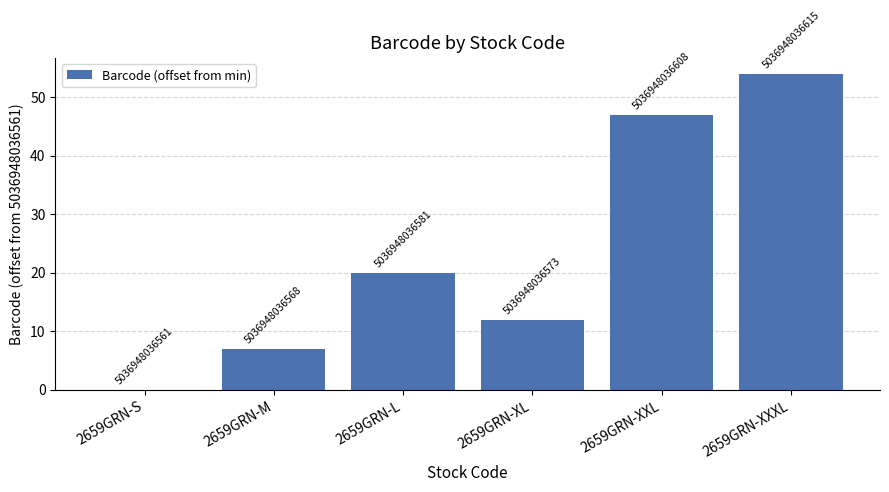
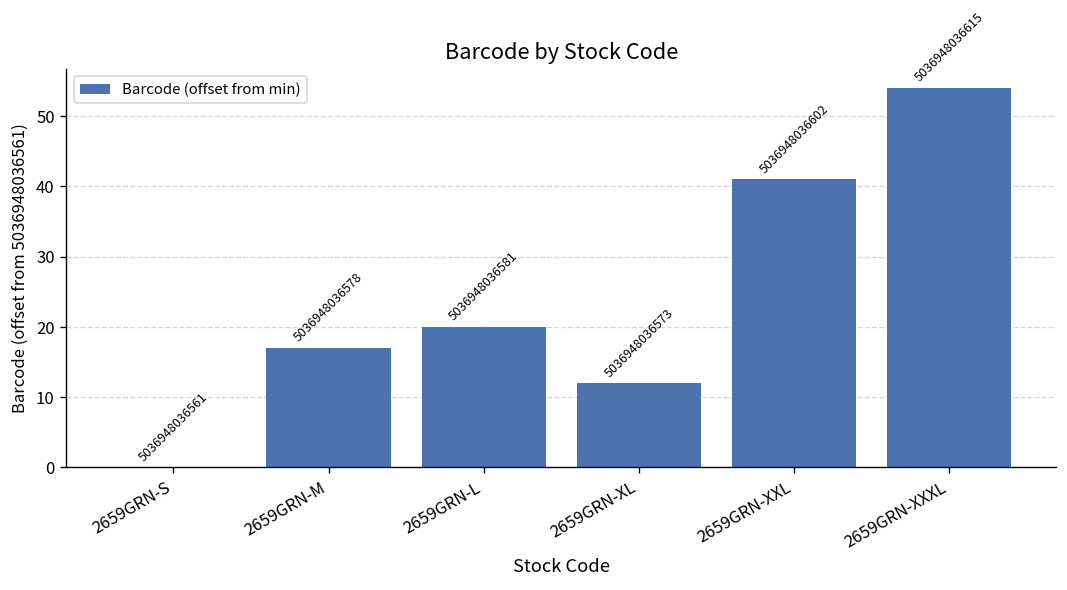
  {
-   "2659GRN-M": 5036948036568,
-   "2659GRN-XXL": 5036948036608
+   "2659GRN-M": 5036948036578,
+   "2659GRN-XXL": 5036948036602
  }
